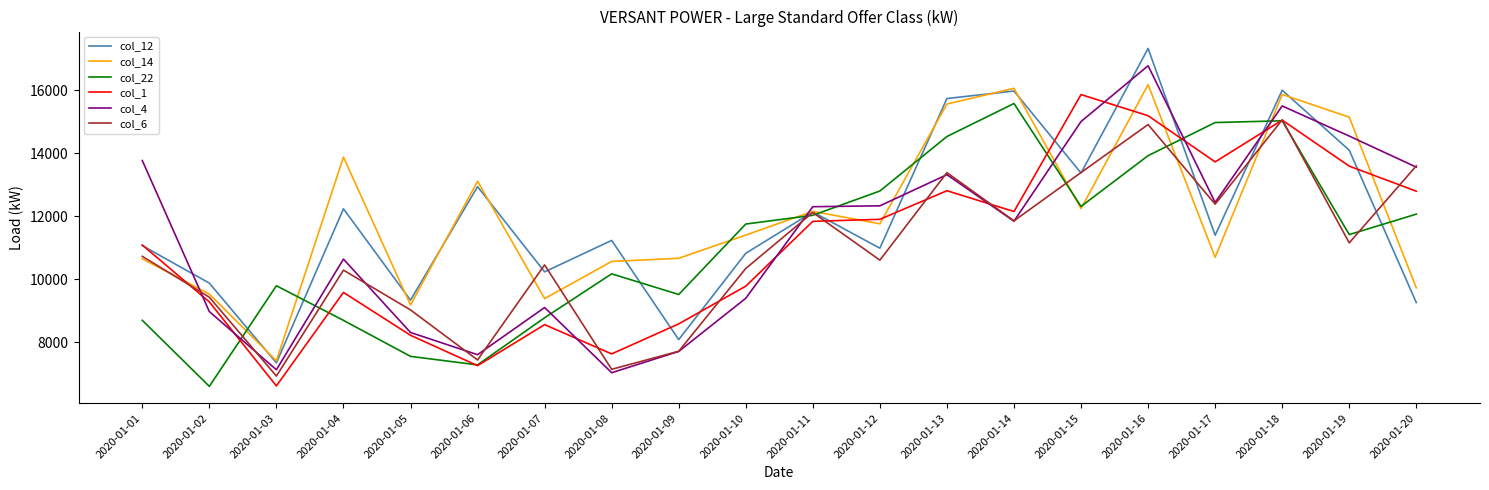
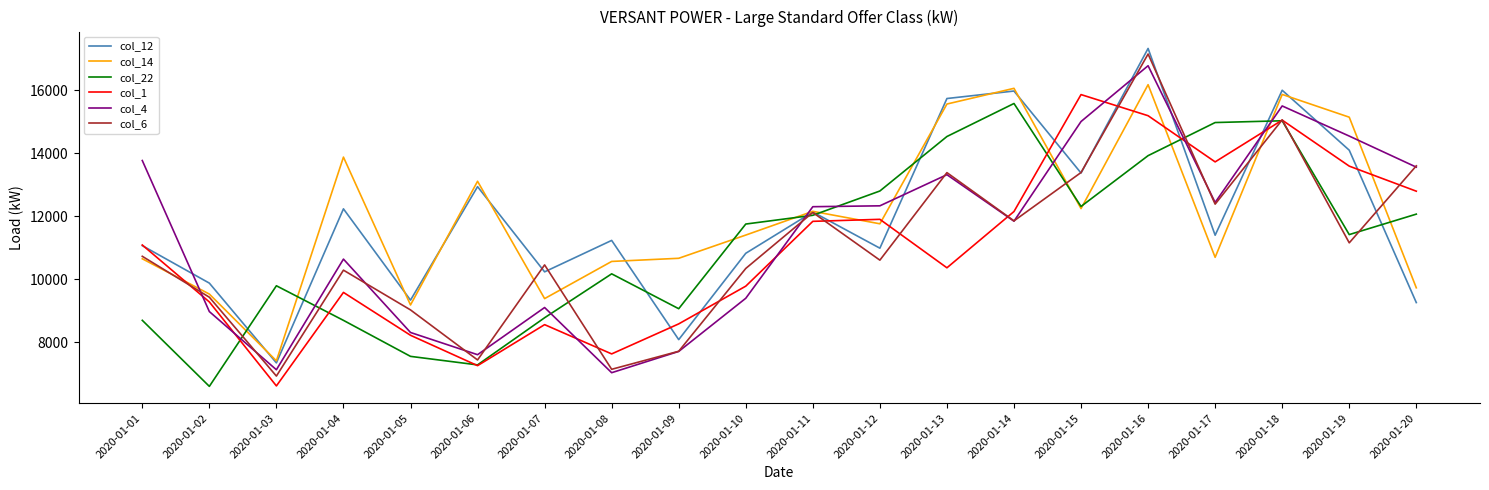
  {
    "col_12": {
      "2020-01-02": 9900,
      "2020-01-04": 12200,
      "2020-01-05": 9300,
      "2020-01-06": 12900,
      "2020-01-07": 10200,
      "2020-01-08": 11200,
      "2020-01-09": 8100,
      "2020-01-10": 10800,
      "2020-01-12": 11000,
      "2020-01-13": 15700,
      "2020-01-14": 16000,
      "2020-01-16": 17300,
      "2020-01-17": 11400,
      "2020-01-18": 16000,
      "2020-01-19": 14100,
      "2020-01-20": 9300
    },
    "col_14": {
      "2020-01-02": 9500,
      "2020-01-04": 13900,
      "2020-01-05": 9200,
      "2020-01-06": 13100,
      "2020-01-07": 9400,
      "2020-01-08": 10600,
      "2020-01-09": 10700,
      "2020-01-10": 11400,
      "2020-01-12": 11800,
      "2020-01-13": 15600,
      "2020-01-14": 16100,
      "2020-01-16": 16200,
      "2020-01-17": 10700,
      "2020-01-18": 15900,
      "2020-01-19": 15200,
      "2020-01-20": 9700
    },
    "col_22": {
      "2020-01-01": 8700,
      "2020-01-02": 6600,
      "2020-01-03": 9800,
      "2020-01-04": 8700,
      "2020-01-05": 7600,
      "2020-01-07": 8800,
      "2020-01-08": 10200,
-     "2020-01-09": 9500,
+     "2020-01-09": 9100,
      "2020-01-10": 11800,
      "2020-01-11": 12000,
      "2020-01-12": 12800,
      "2020-01-13": 14500,
      "2020-01-14": 15600,
      "2020-01-16": 13900,
      "2020-01-17": 15000,
      "2020-01-19": 11400,
      "2020-01-20": 12100
    },
    "col_1": {
      "2020-01-02": 9300,
      "2020-01-03": 6600,
      "2020-01-04": 9600,
      "2020-01-05": 8200,
      "2020-01-07": 8600,
      "2020-01-08": 7600,
      "2020-01-09": 8600,
      "2020-01-10": 9800,
      "2020-01-11": 11800,
      "2020-01-12": 11900,
-     "2020-01-13": 12800,
+     "2020-01-13": 10400,
      "2020-01-14": 12200,
      "2020-01-15": 15900,
      "2020-01-16": 15200,
      "2020-01-17": 13700,
      "2020-01-19": 13600,
      "2020-01-20": 12800
    },
    "col_4": {
      "2020-01-01": 13800,
      "2020-01-02": 9000,
      "2020-01-03": 7100,
      "2020-01-04": 10600,
      "2020-01-05": 8300,
      "2020-01-06": 7600,
      "2020-01-07": 9100,
      "2020-01-08": 7000,
      "2020-01-10": 9400,
      "2020-01-11": 12300,
      "2020-01-12": 12300,
      "2020-01-15": 15000,
      "2020-01-16": 16800,
      "2020-01-18": 15500,
      "2020-01-19": 14600
    },
    "col_6": {
      "2020-01-02": 9400,
      "2020-01-03": 6900,
      "2020-01-04": 10300,
      "2020-01-05": 9000,
      "2020-01-06": 7400,
      "2020-01-07": 10500,
      "2020-01-08": 7100,
      "2020-01-10": 10300,
      "2020-01-12": 10600,
-     "2020-01-16": 14900,
+     "2020-01-16": 17200,
      "2020-01-19": 11200
    }
  }
